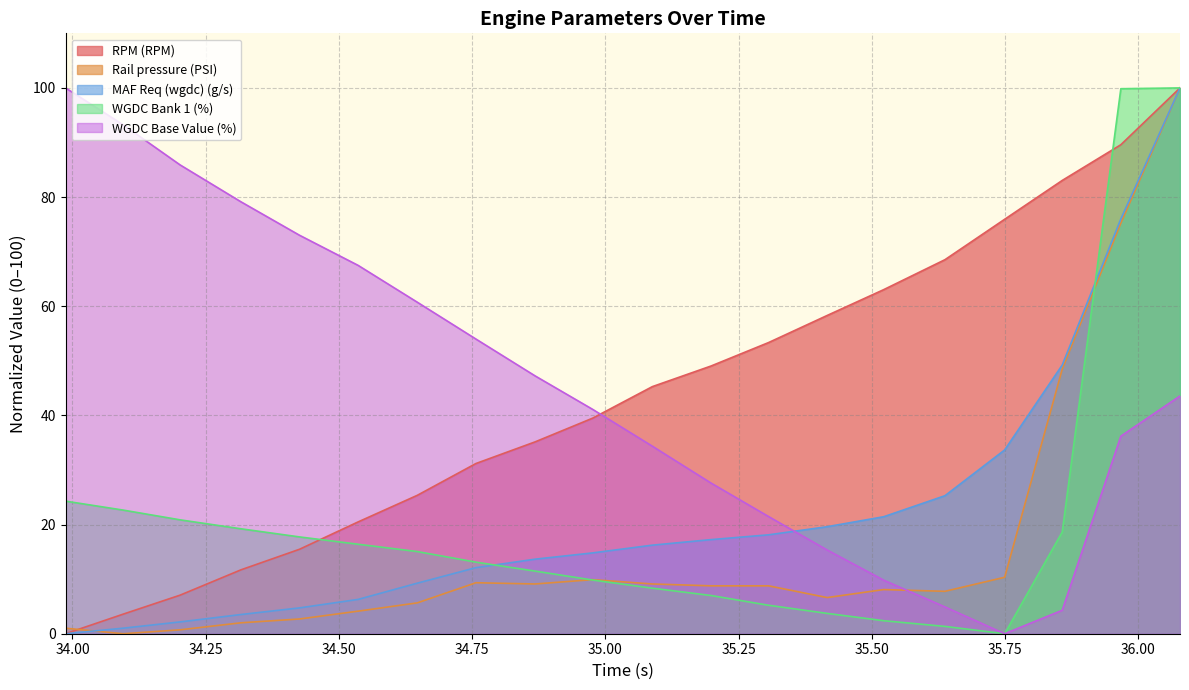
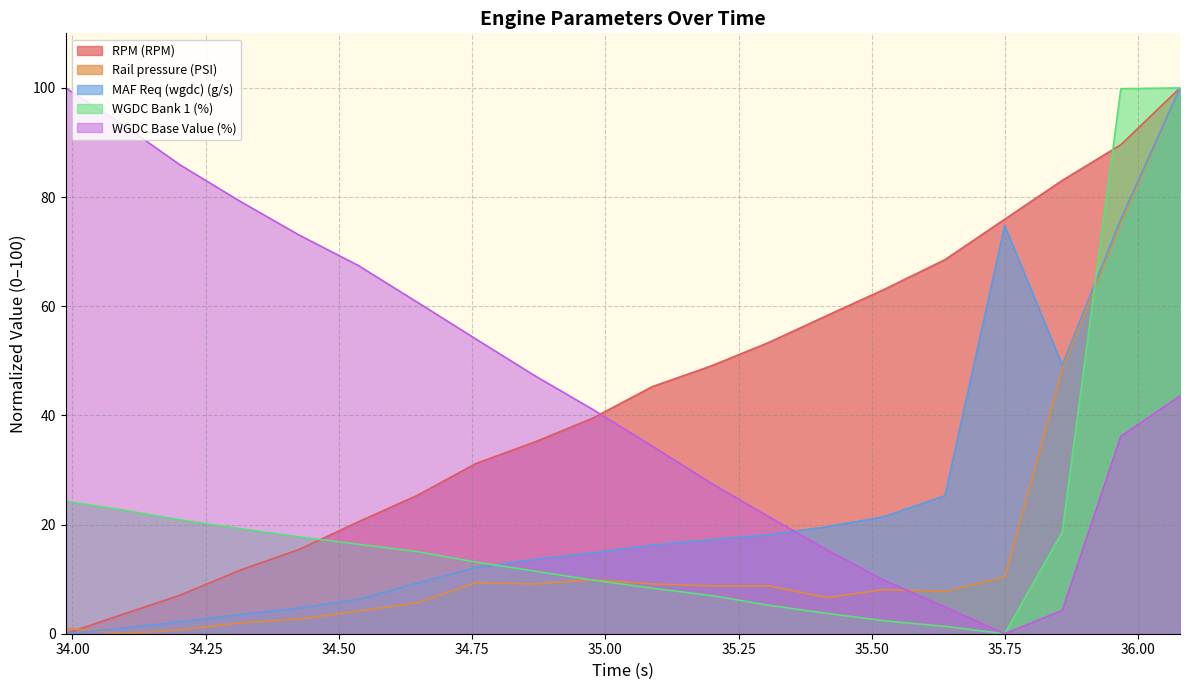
  {
    "MAF Req (wgdc) (g/s)": {
-     "35.75": 34
+     "35.75": 75
    }
  }
